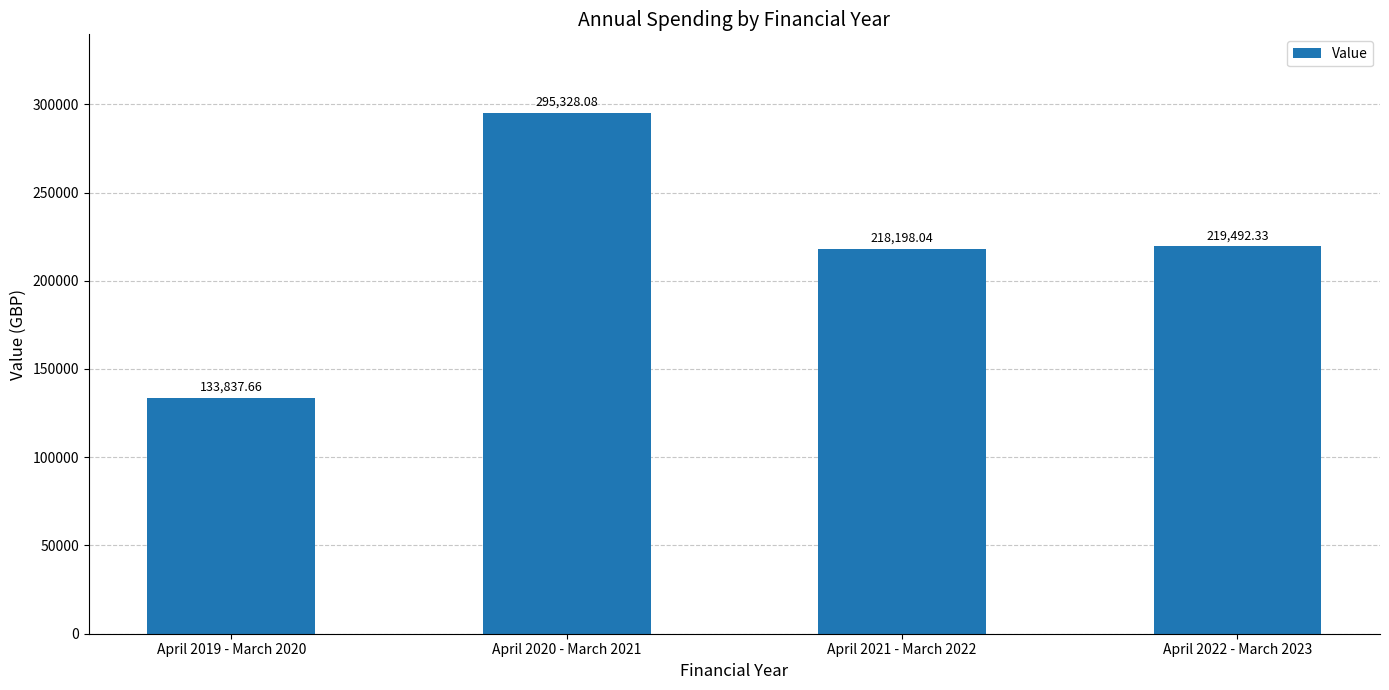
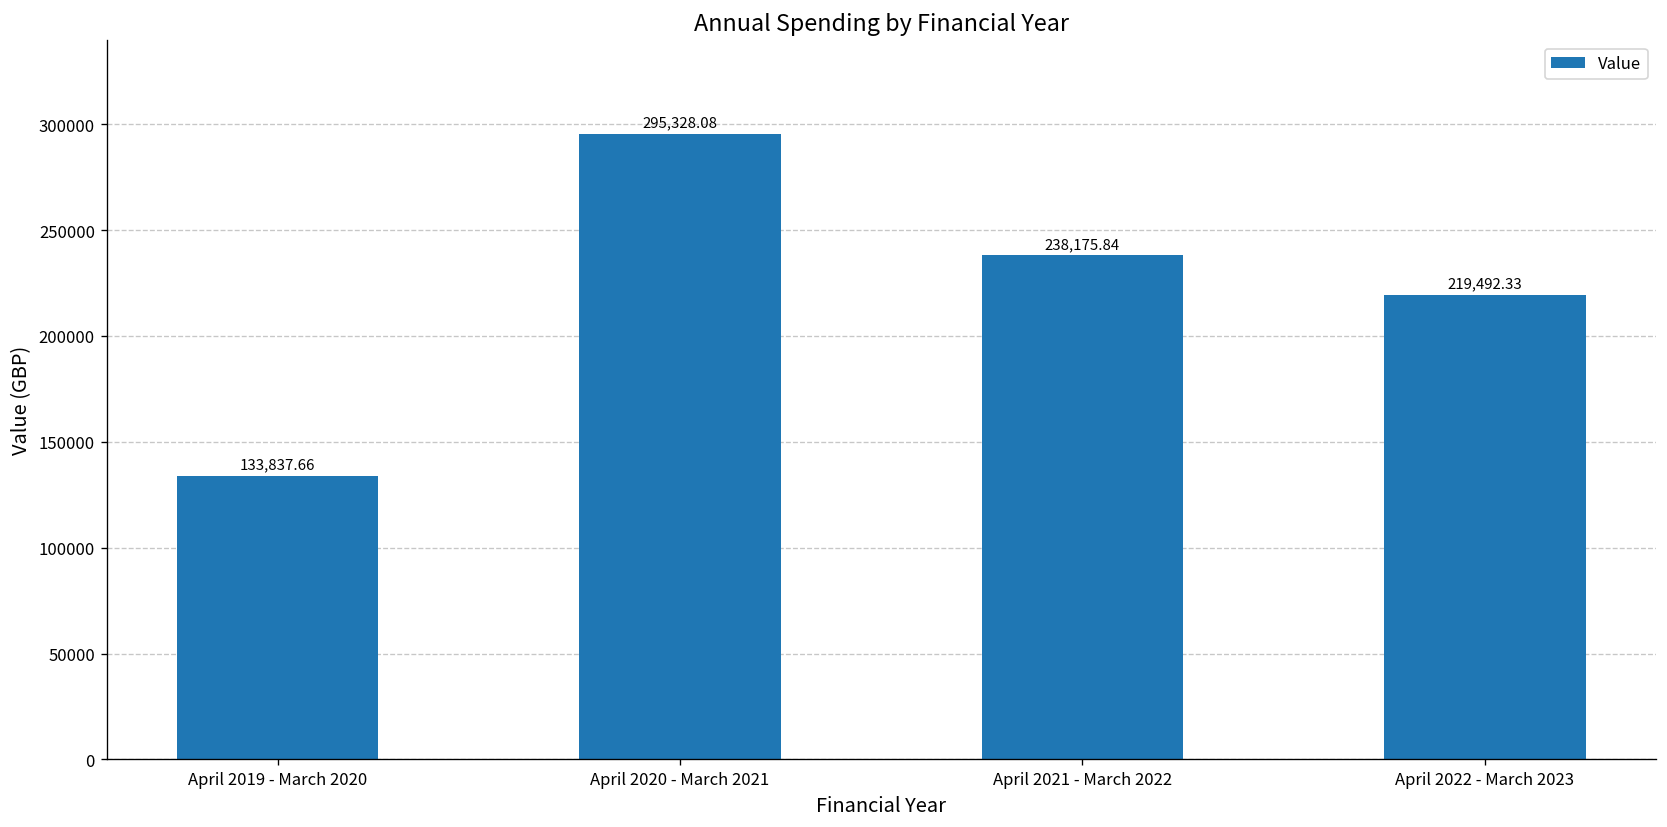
  {
    "April 2019 - March 2020": "133,837.66",
    "April 2020 - March 2021": "295,328.08",
-   "April 2021 - March 2022": "218,198.04",
+   "April 2021 - March 2022": "238,175.84",
    "April 2022 - March 2023": "219,492.33"
  }
